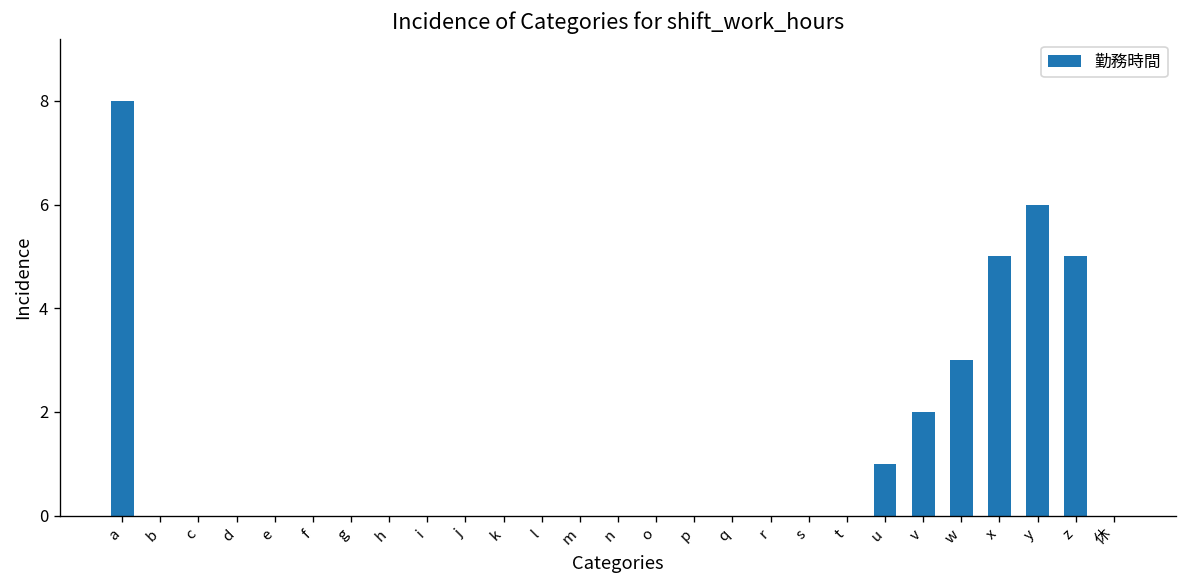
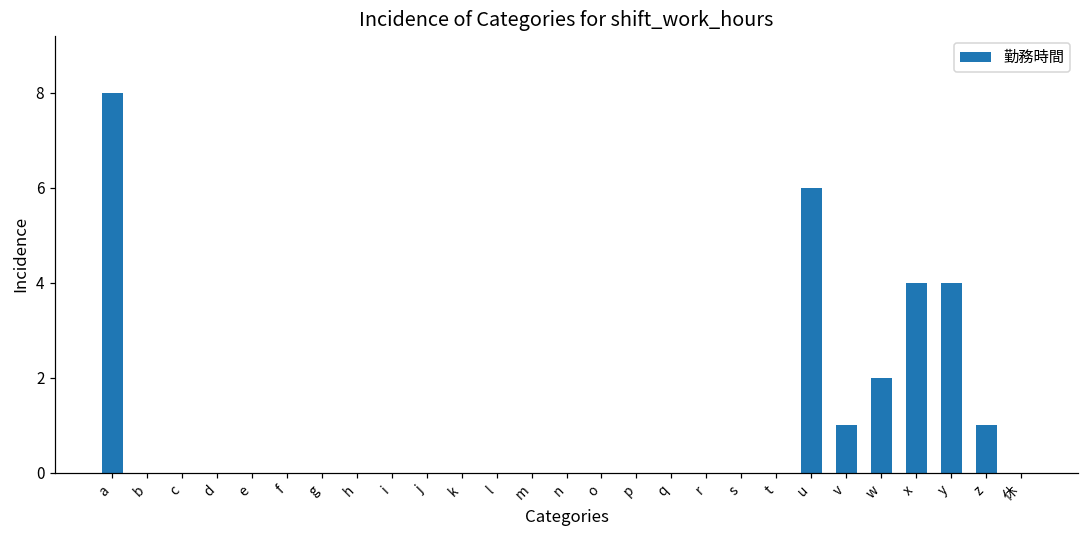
  {
    "a": 8,
    "b": 0,
    "c": 0,
    "d": 0,
    "e": 0,
    "f": 0,
    "g": 0,
    "h": 0,
    "i": 0,
    "j": 0,
    "k": 0,
    "l": 0,
    "m": 0,
    "n": 0,
    "o": 0,
    "p": 0,
    "q": 0,
    "r": 0,
    "s": 0,
    "t": 0,
-   "u": 1,
-   "v": 2,
-   "w": 3,
-   "x": 5,
-   "y": 6,
-   "z": 5,
+   "u": 6,
+   "v": 1,
+   "w": 2,
+   "x": 4,
+   "y": 4,
+   "z": 1,
    "休": 0
  }
